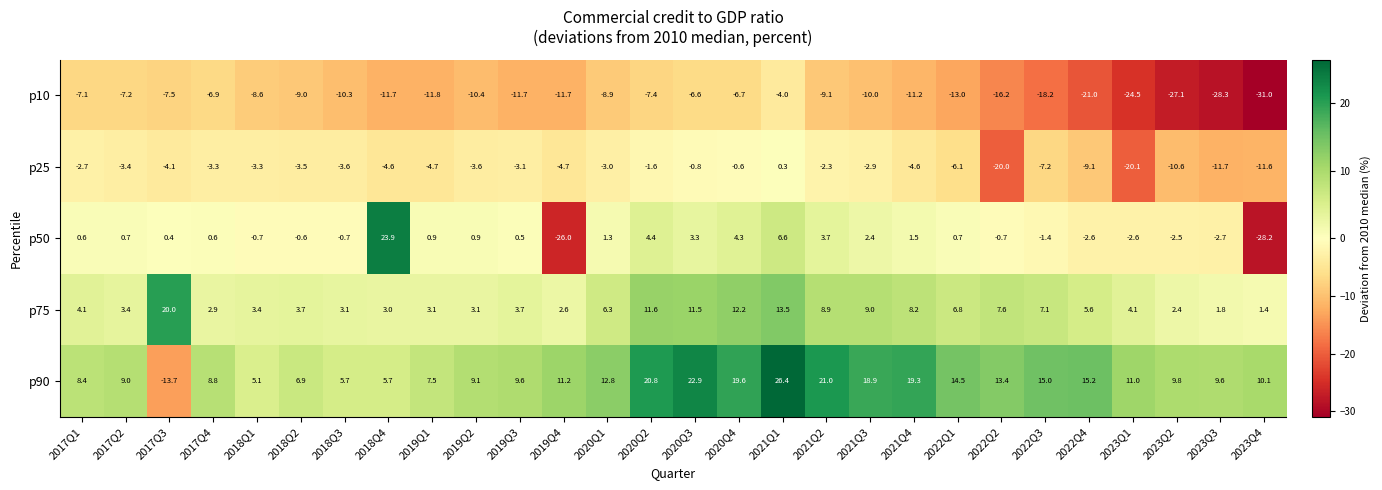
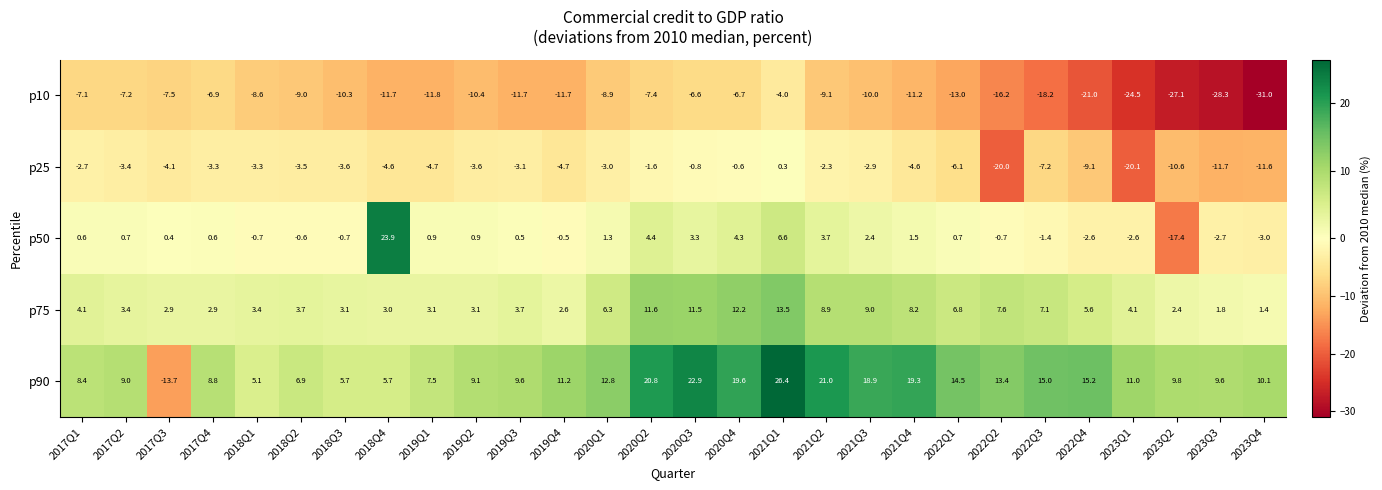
  {
    "p10": {
      "2017Q1": -7.1,
      "2017Q2": -7.2,
      "2017Q3": -7.5,
      "2017Q4": -6.9,
      "2018Q1": -8.6,
      "2018Q2": -9.0,
      "2018Q3": -10.3,
      "2018Q4": -11.7,
      "2019Q1": -11.8,
      "2019Q2": -10.4,
      "2019Q3": -11.7,
      "2019Q4": -11.7,
      "2020Q1": -8.9,
      "2020Q2": -7.4,
      "2020Q3": -6.6,
      "2020Q4": -6.7,
      "2021Q1": -4.0,
      "2021Q2": -9.1,
      "2021Q3": -10.0,
      "2021Q4": -11.2,
      "2022Q1": -13.0,
      "2022Q2": -16.2,
      "2022Q3": -18.2,
      "2022Q4": -21.0,
      "2023Q1": -24.5,
      "2023Q2": -27.1,
      "2023Q3": -28.3,
      "2023Q4": -31.0
    },
    "p25": {
      "2017Q1": -2.7,
      "2017Q2": -3.4,
      "2017Q3": -4.1,
      "2017Q4": -3.3,
      "2018Q1": -3.3,
      "2018Q2": -3.5,
      "2018Q3": -3.6,
      "2018Q4": -4.6,
      "2019Q1": -4.7,
      "2019Q2": -3.6,
      "2019Q3": -3.1,
      "2019Q4": -4.7,
      "2020Q1": -3.0,
      "2020Q2": -1.6,
      "2020Q3": -0.8,
      "2020Q4": -0.6,
      "2021Q1": 0.3,
      "2021Q2": -2.3,
      "2021Q3": -2.9,
      "2021Q4": -4.6,
      "2022Q1": -6.1,
      "2022Q2": -20.0,
      "2022Q3": -7.2,
      "2022Q4": -9.1,
      "2023Q1": -20.1,
      "2023Q2": -10.6,
      "2023Q3": -11.7,
      "2023Q4": -11.6
    },
    "p50": {
      "2017Q1": 0.6,
      "2017Q2": 0.7,
      "2017Q3": 0.4,
      "2017Q4": 0.6,
      "2018Q1": -0.7,
      "2018Q2": -0.6,
      "2018Q3": -0.7,
      "2018Q4": 23.9,
      "2019Q1": 0.9,
      "2019Q2": 0.9,
      "2019Q3": 0.5,
-     "2019Q4": -26.0,
+     "2019Q4": -0.5,
      "2020Q1": 1.3,
      "2020Q2": 4.4,
      "2020Q3": 3.3,
      "2020Q4": 4.3,
      "2021Q1": 6.6,
      "2021Q2": 3.7,
      "2021Q3": 2.4,
      "2021Q4": 1.5,
      "2022Q1": 0.7,
      "2022Q2": -0.7,
      "2022Q3": -1.4,
      "2022Q4": -2.6,
      "2023Q1": -2.6,
-     "2023Q2": -2.5,
+     "2023Q2": -17.4,
      "2023Q3": -2.7,
-     "2023Q4": -28.2
+     "2023Q4": -3.0
    },
    "p75": {
      "2017Q1": 4.1,
      "2017Q2": 3.4,
-     "2017Q3": 20.0,
+     "2017Q3": 2.9,
      "2017Q4": 2.9,
      "2018Q1": 3.4,
      "2018Q2": 3.7,
      "2018Q3": 3.1,
      "2018Q4": 3.0,
      "2019Q1": 3.1,
      "2019Q2": 3.1,
      "2019Q3": 3.7,
      "2019Q4": 2.6,
      "2020Q1": 6.3,
      "2020Q2": 11.6,
      "2020Q3": 11.5,
      "2020Q4": 12.2,
      "2021Q1": 13.5,
      "2021Q2": 8.9,
      "2021Q3": 9.0,
      "2021Q4": 8.2,
      "2022Q1": 6.8,
      "2022Q2": 7.6,
      "2022Q3": 7.1,
      "2022Q4": 5.6,
      "2023Q1": 4.1,
      "2023Q2": 2.4,
      "2023Q3": 1.8,
      "2023Q4": 1.4
    },
    "p90": {
      "2017Q1": 8.4,
      "2017Q2": 9.0,
      "2017Q3": -13.7,
      "2017Q4": 8.8,
      "2018Q1": 5.1,
      "2018Q2": 6.9,
      "2018Q3": 5.7,
      "2018Q4": 5.7,
      "2019Q1": 7.5,
      "2019Q2": 9.1,
      "2019Q3": 9.6,
      "2019Q4": 11.2,
      "2020Q1": 12.8,
      "2020Q2": 20.8,
      "2020Q3": 22.9,
      "2020Q4": 19.6,
      "2021Q1": 26.4,
      "2021Q2": 21.0,
      "2021Q3": 18.9,
      "2021Q4": 19.3,
      "2022Q1": 14.5,
      "2022Q2": 13.4,
      "2022Q3": 15.0,
      "2022Q4": 15.2,
      "2023Q1": 11.0,
      "2023Q2": 9.8,
      "2023Q3": 9.6,
      "2023Q4": 10.1
    }
  }
